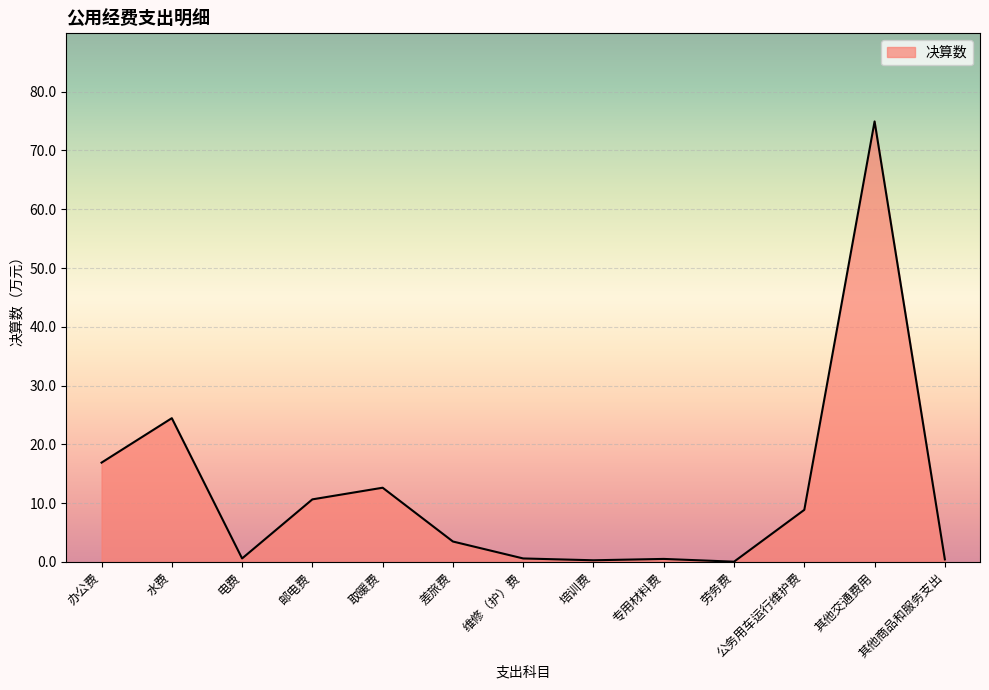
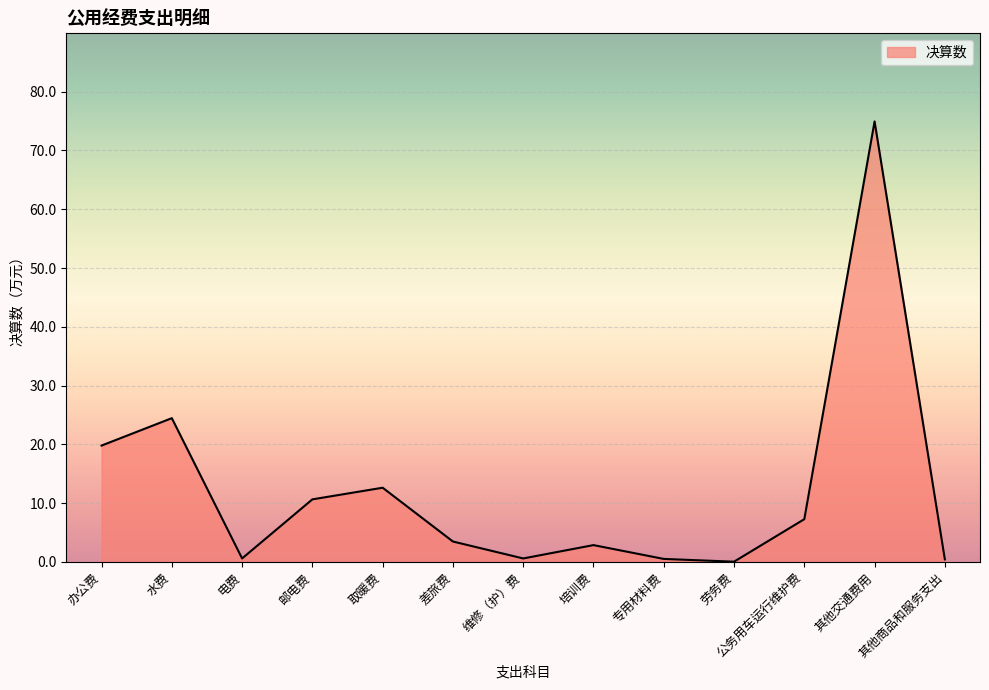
  {
-   "办公费": 17,
+   "办公费": 20,
    "水费": 24,
    "电费": 1,
    "邮电费": 11,
    "取暖费": 13,
    "差旅费": 3,
    "维修（护）费": 1,
-   "培训费": 0,
+   "培训费": 3,
    "专用材料费": 1,
    "劳务费": 0,
-   "公务用车运行维护费": 9,
+   "公务用车运行维护费": 7,
    "其他交通费用": 75,
    "其他商品和服务支出": 0
  }
